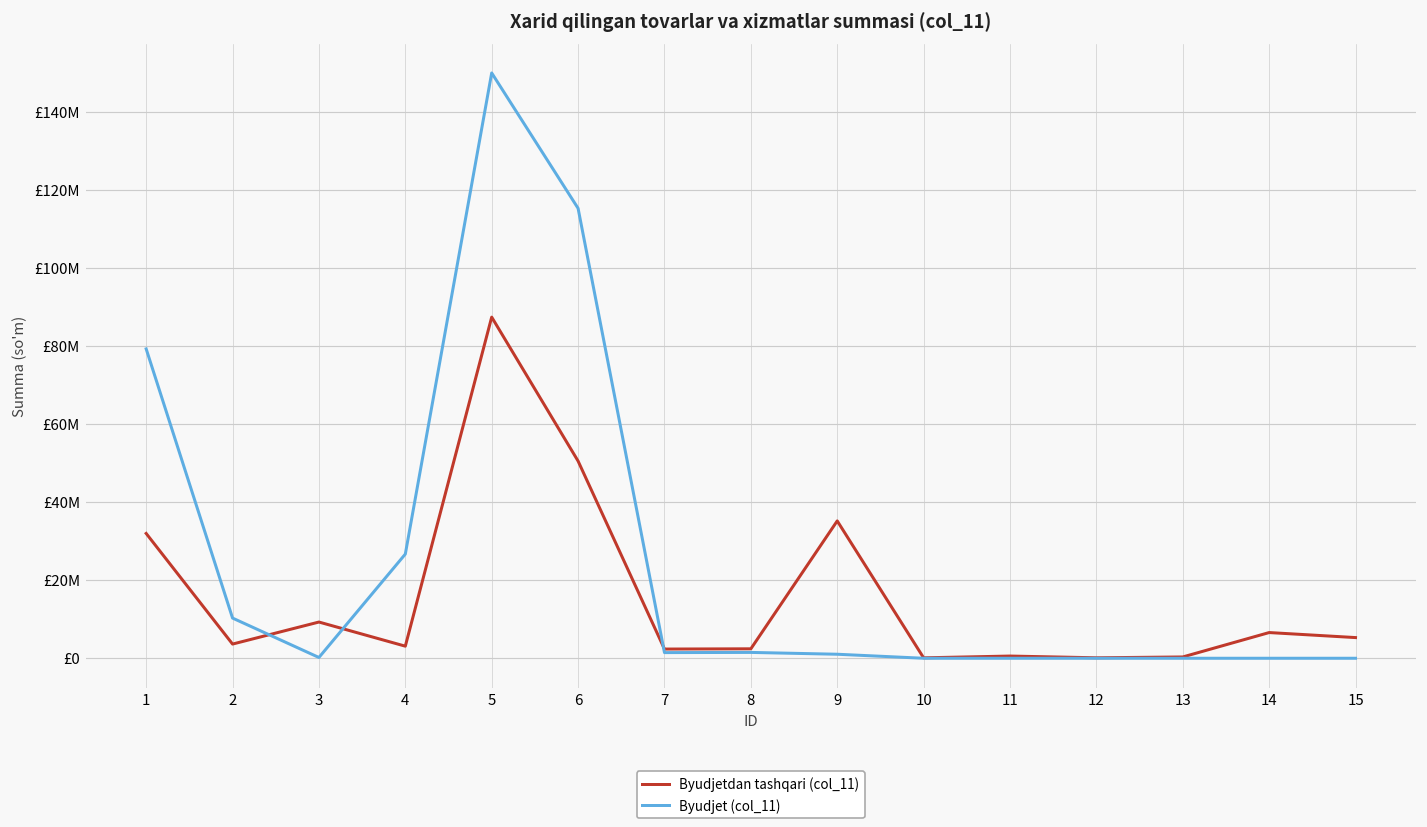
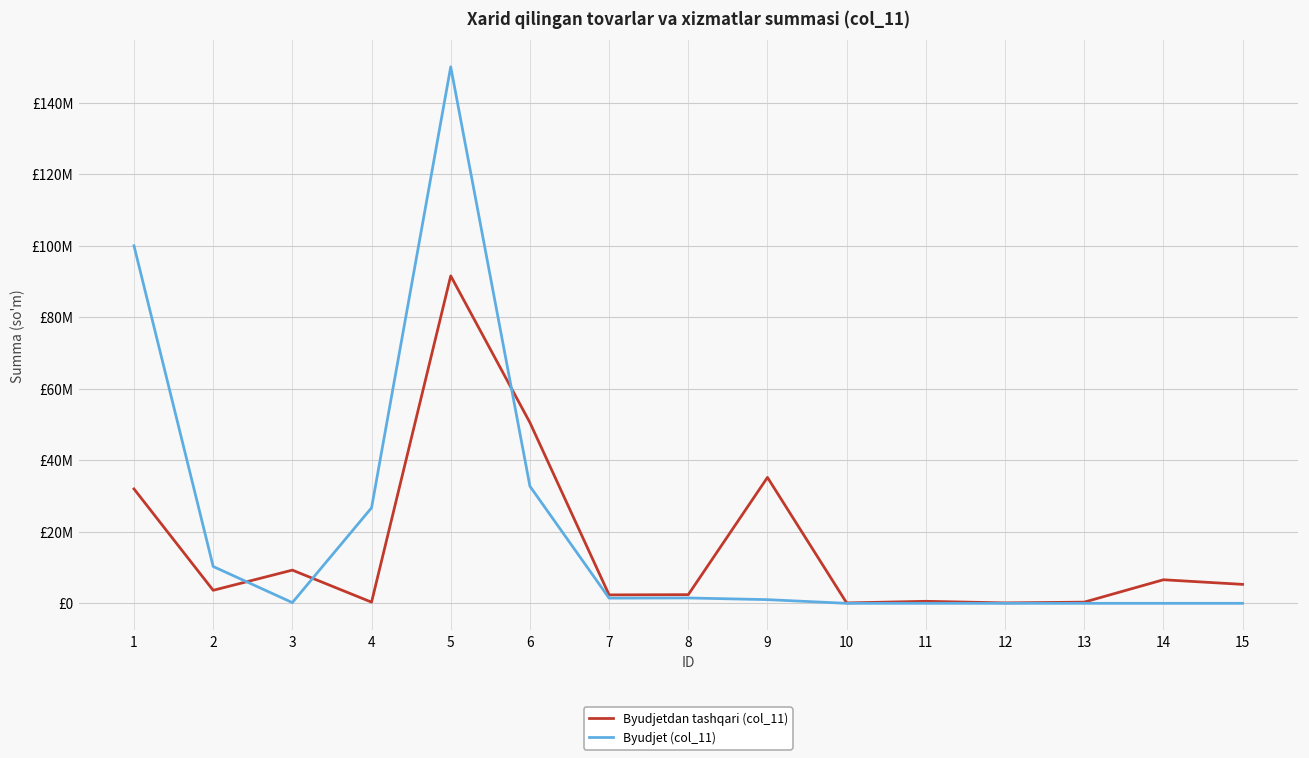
  {
    "Byudjetdan tashqari (col_11)": {
      "1": "£32000000",
      "2": "£4000000",
      "3": "£9000000",
-     "4": "£3000000",
-     "5": "£87000000",
+     "4": "£0",
+     "5": "£92000000",
      "6": "£51000000",
      "7": "£2000000",
      "8": "£2000000",
      "9": "£35000000",
      "14": "£7000000",
      "15": "£5000000"
    },
    "Byudjet (col_11)": {
-     "1": "£79000000",
+     "1": "£100000000",
      "2": "£10000000",
      "3": "£0",
      "4": "£27000000",
      "5": "£150000000",
-     "6": "£115000000",
+     "6": "£33000000",
      "7": "£1000000",
      "8": "£1000000",
      "9": "£1000000",
      "14": "£0",
      "15": "£0"
    }
  }
